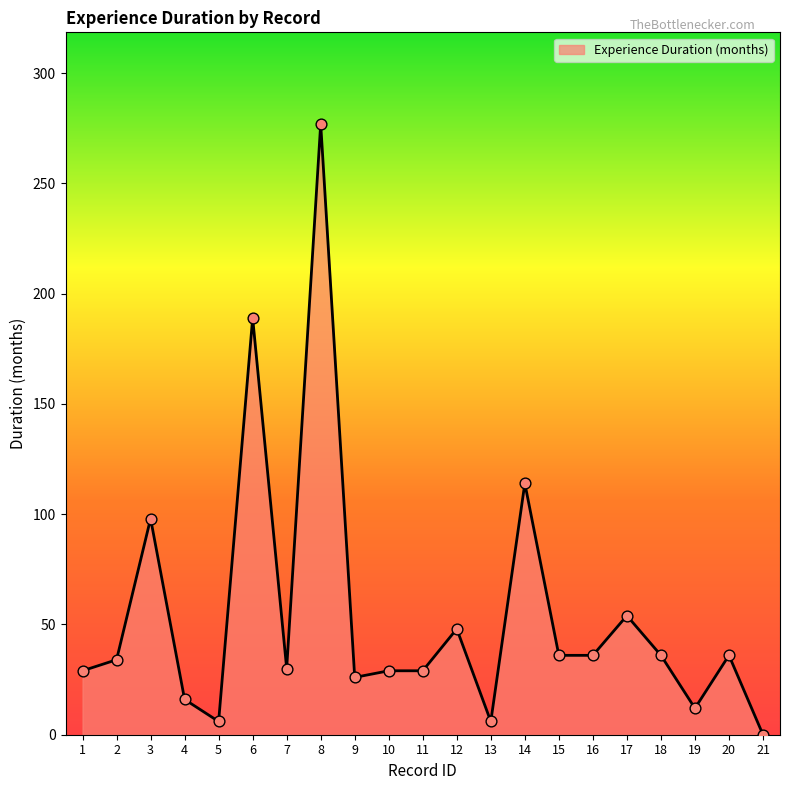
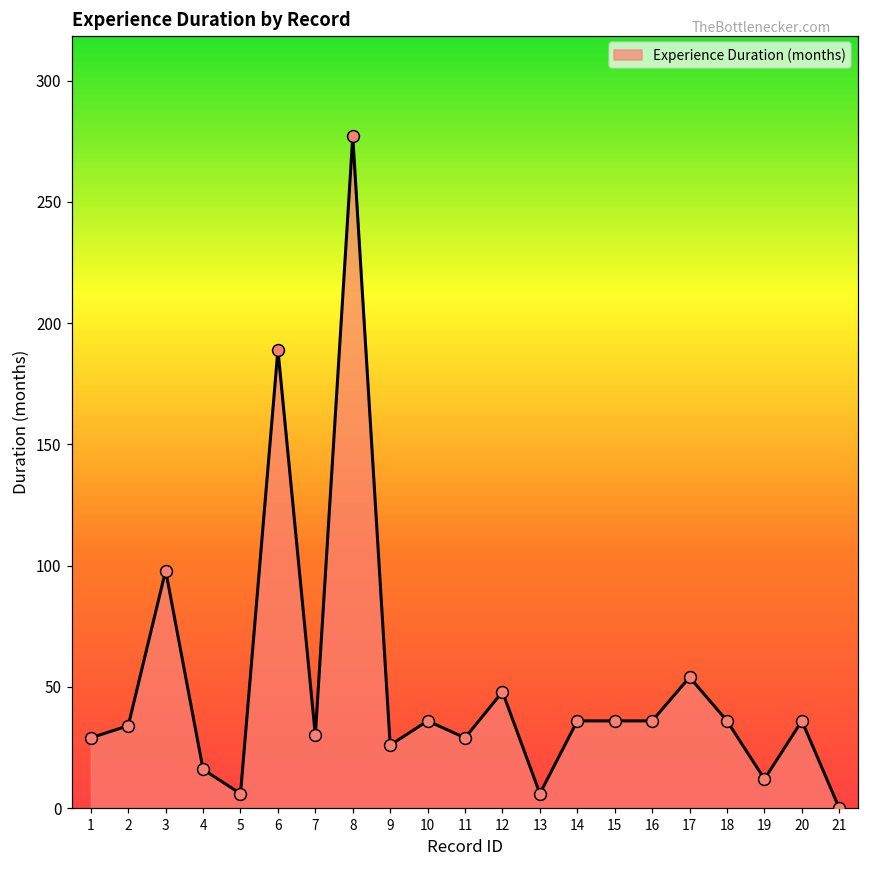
  {
    "1": 29,
    "2": 34,
    "3": 98,
    "4": 16,
    "5": 6,
    "6": 189,
    "7": 30,
    "8": 277,
    "9": 26,
-   "10": 29,
+   "10": 36,
    "11": 29,
    "12": 48,
    "13": 6,
-   "14": 114,
+   "14": 36,
    "15": 36,
    "16": 36,
    "17": 54,
    "18": 36,
    "19": 12,
    "20": 36,
    "21": 0
  }
